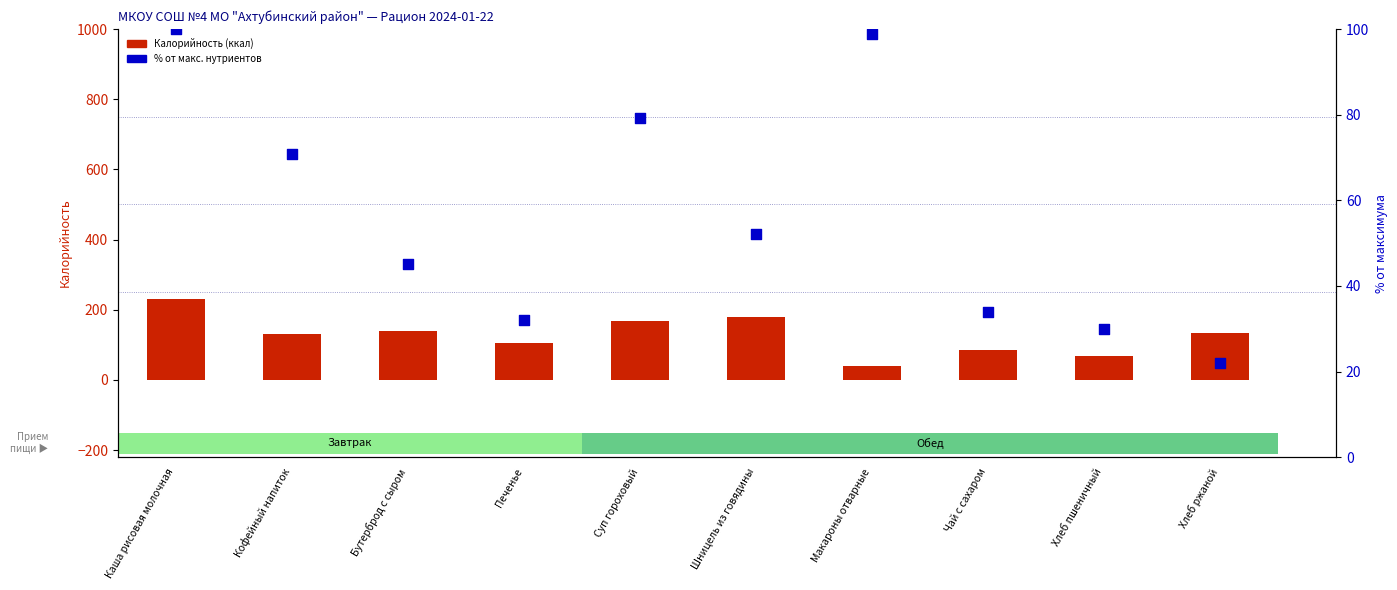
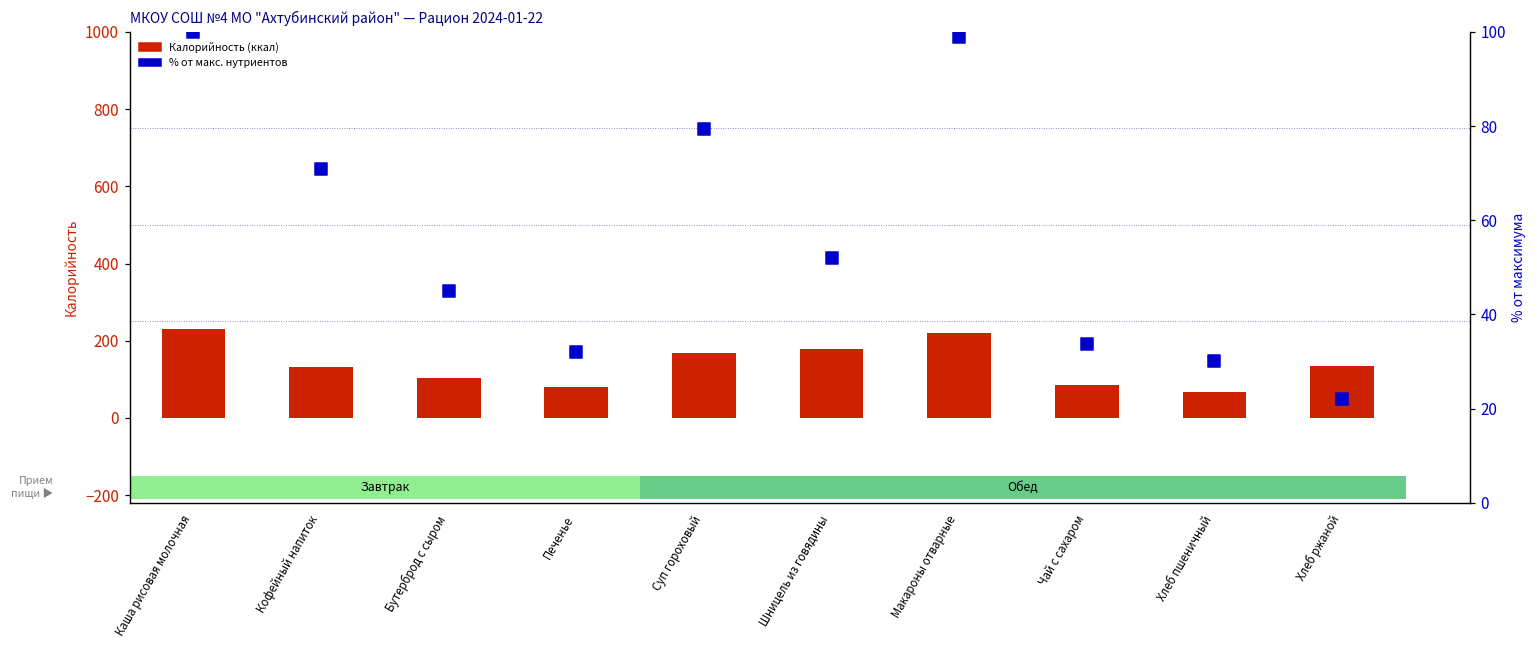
  {
    "Калорийность (ккал)": {
      "Каша рисовая молочная": 230,
      "Кофейный напиток": 130,
-     "Бутерброд с сыром": 140,
-     "Печенье": 100,
+     "Бутерброд с сыром": 100,
+     "Печенье": 80,
      "Суп гороховый": 170,
      "Шницель из говядины": 180,
-     "Макароны отварные": 40,
+     "Макароны отварные": 220,
      "Чай с сахаром": 90,
      "Хлеб пшеничный": 70,
      "Хлеб ржаной": 130
    }
  }
